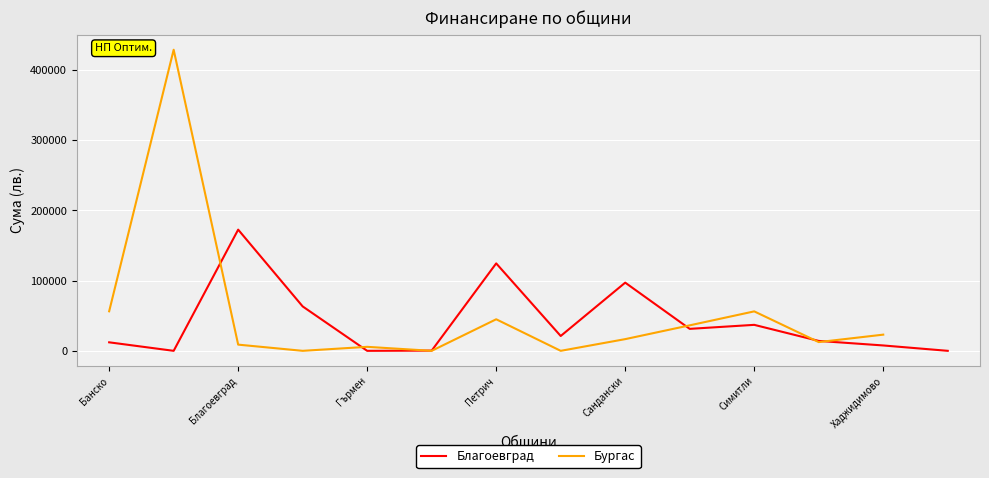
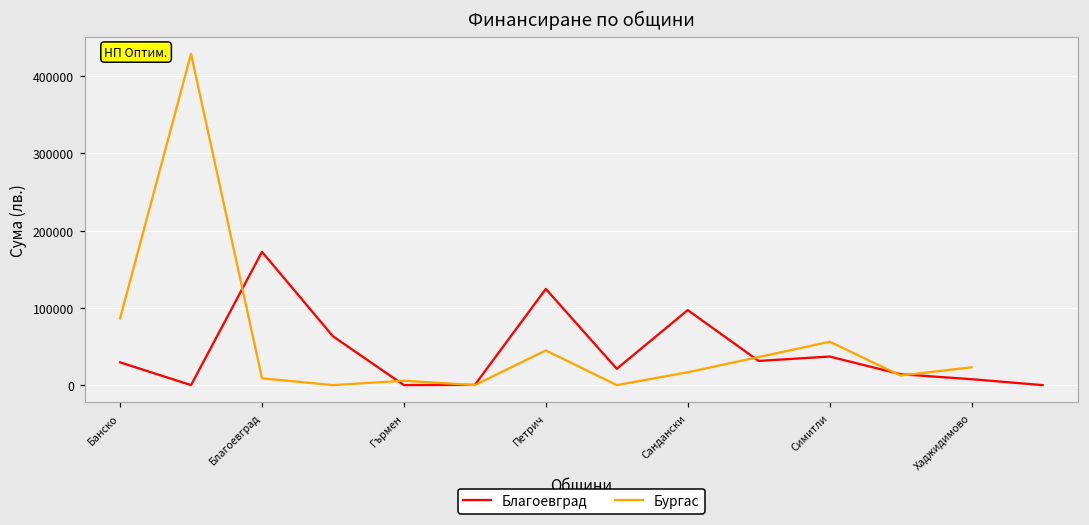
  {
    "Благоевград": {
-     "Банско": 10000,
+     "Банско": 30000,
      "Благоевград": 170000,
      "Гърмен": 0,
      "Петрич": 120000,
      "Сандански": 100000,
      "Симитли": 40000,
      "Хаджидимово": 10000
    },
    "Бургас": {
-     "Банско": 60000,
+     "Банско": 90000,
      "Благоевград": 10000,
      "Гърмен": 10000,
      "Петрич": 40000,
      "Сандански": 20000,
      "Симитли": 60000,
      "Хаджидимово": 20000
    }
  }
